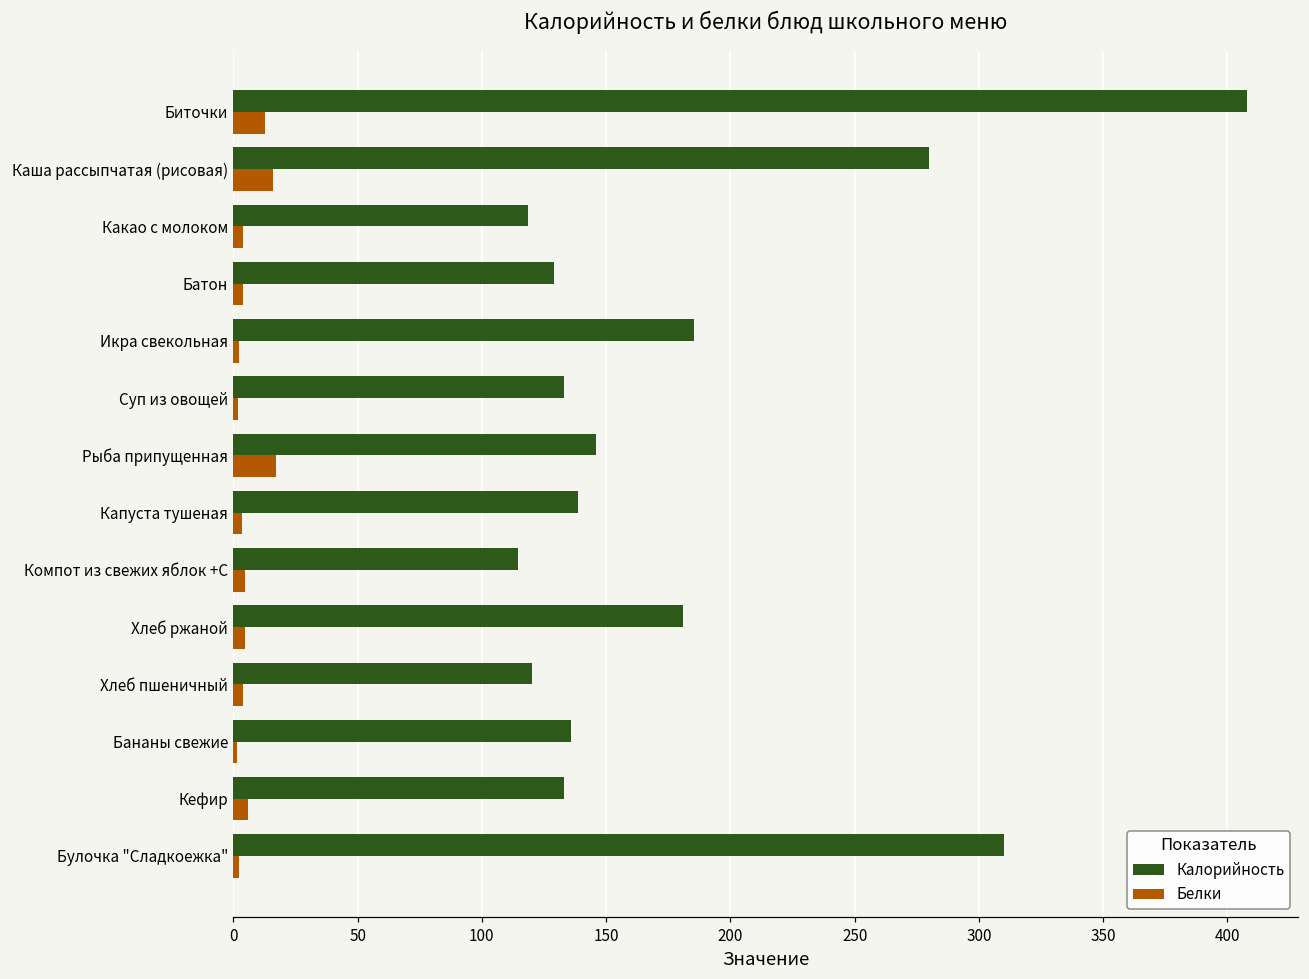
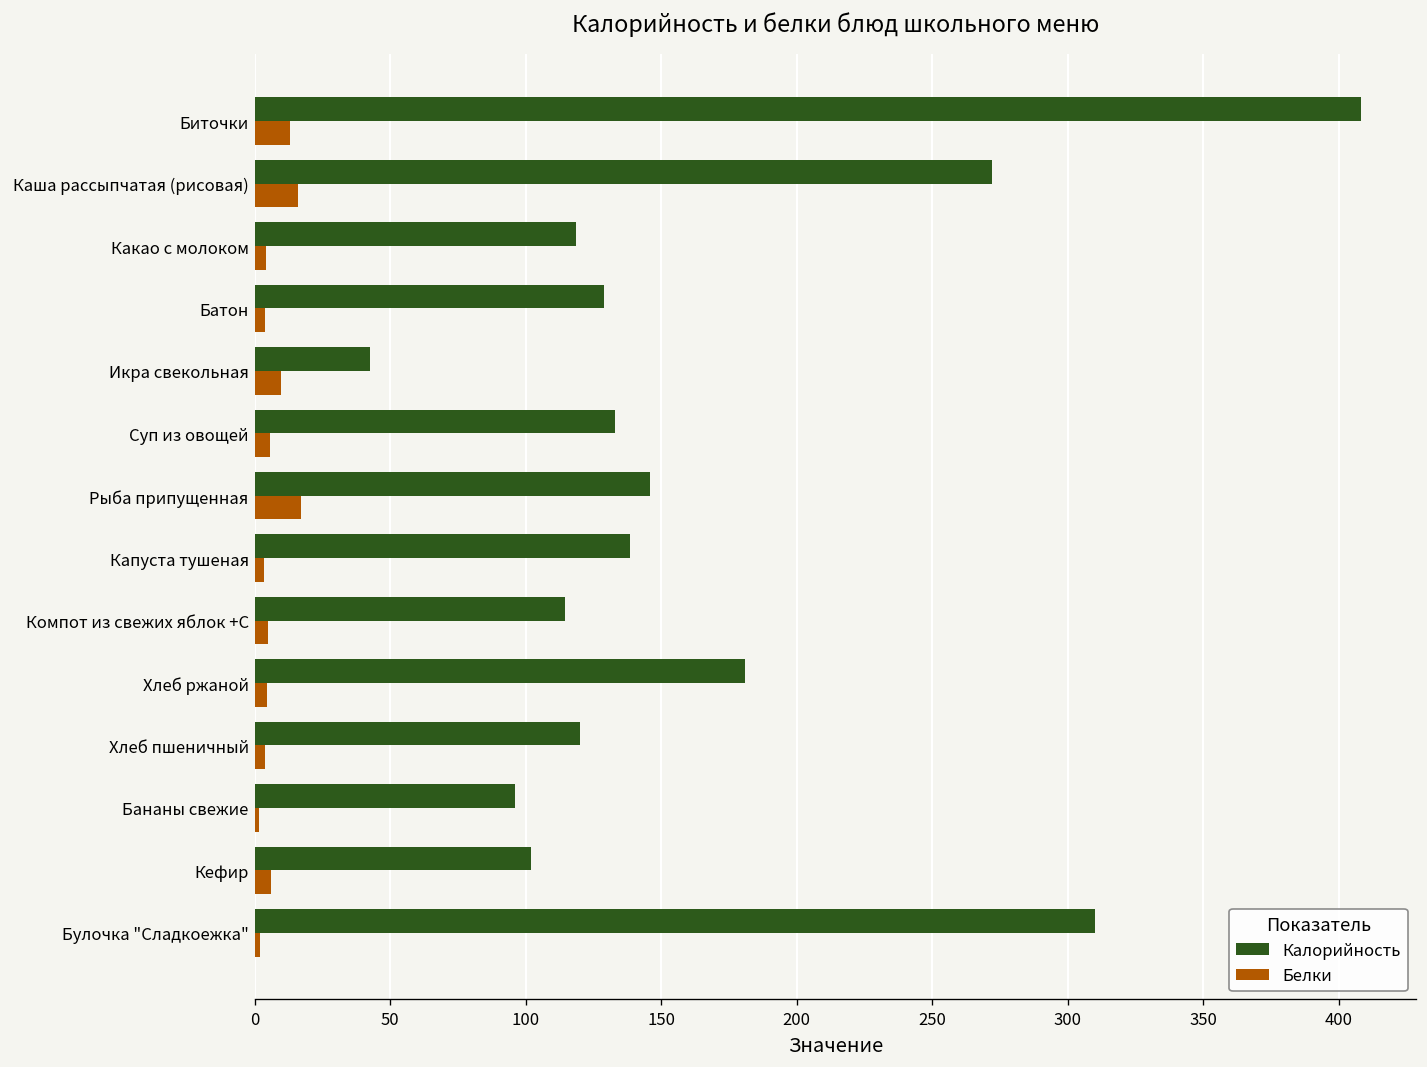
  {
    "Калорийность": {
      "Биточки": 408,
-     "Каша рассыпчатая (рисовая)": 280,
+     "Каша рассыпчатая (рисовая)": 272,
      "Какао с молоком": 119,
      "Батон": 129,
-     "Икра свекольная": 185,
+     "Икра свекольная": 43,
      "Суп из овощей": 133,
      "Рыба припущенная": 146,
      "Капуста тушеная": 139,
      "Компот из свежих яблок +С": 115,
      "Хлеб ржаной": 181,
      "Хлеб пшеничный": 120,
-     "Бананы свежие": 136,
-     "Кефир": 133,
+     "Бананы свежие": 96,
+     "Кефир": 102,
      "Булочка \"Сладкоежка\"": 310
    },
    "Белки": {
      "Биточки": 13,
      "Каша рассыпчатая (рисовая)": 16,
      "Какао с молоком": 4,
      "Батон": 4,
-     "Икра свекольная": 2,
-     "Суп из овощей": 2,
+     "Икра свекольная": 10,
+     "Суп из овощей": 6,
      "Рыба припущенная": 17,
      "Капуста тушеная": 4,
      "Компот из свежих яблок +С": 5,
      "Хлеб ржаной": 5,
      "Хлеб пшеничный": 4,
      "Бананы свежие": 2,
      "Кефир": 6,
      "Булочка \"Сладкоежка\"": 2
    }
  }
